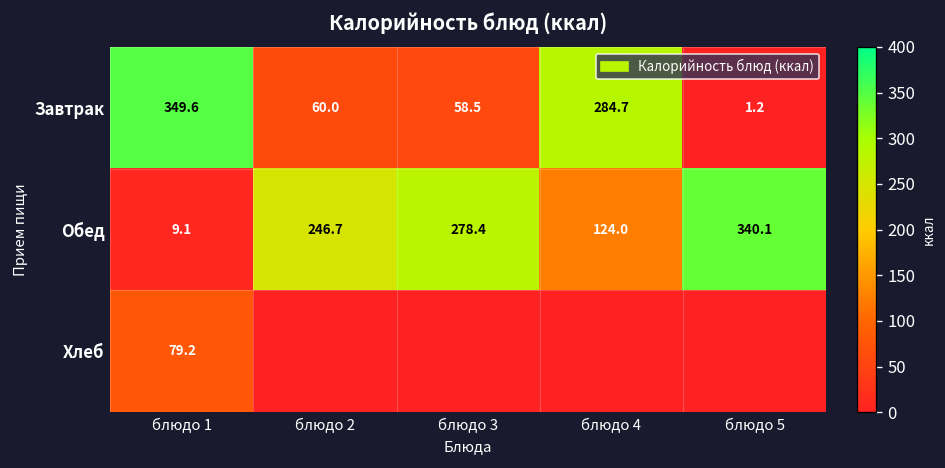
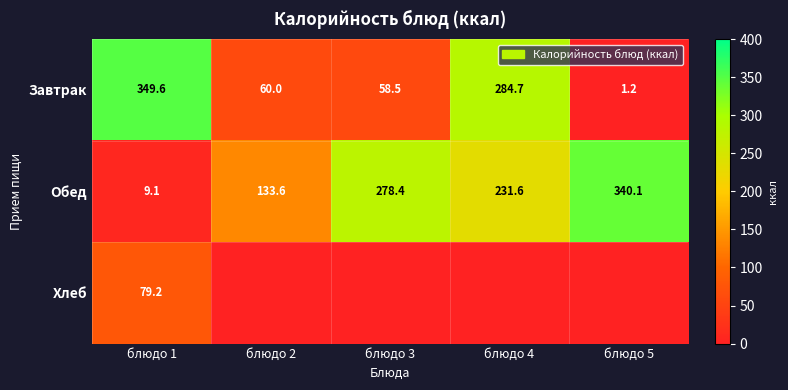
  {
    "Завтрак": {
      "блюдо 1": 349.6,
      "блюдо 2": 60.0,
      "блюдо 3": 58.5,
      "блюдо 4": 284.7,
      "блюдо 5": 1.2
    },
    "Обед": {
      "блюдо 1": 9.1,
-     "блюдо 2": 246.7,
+     "блюдо 2": 133.6,
      "блюдо 3": 278.4,
-     "блюдо 4": 124.0,
+     "блюдо 4": 231.6,
      "блюдо 5": 340.1
    },
    "Хлеб": {
      "блюдо 1": 79.2
    }
  }
